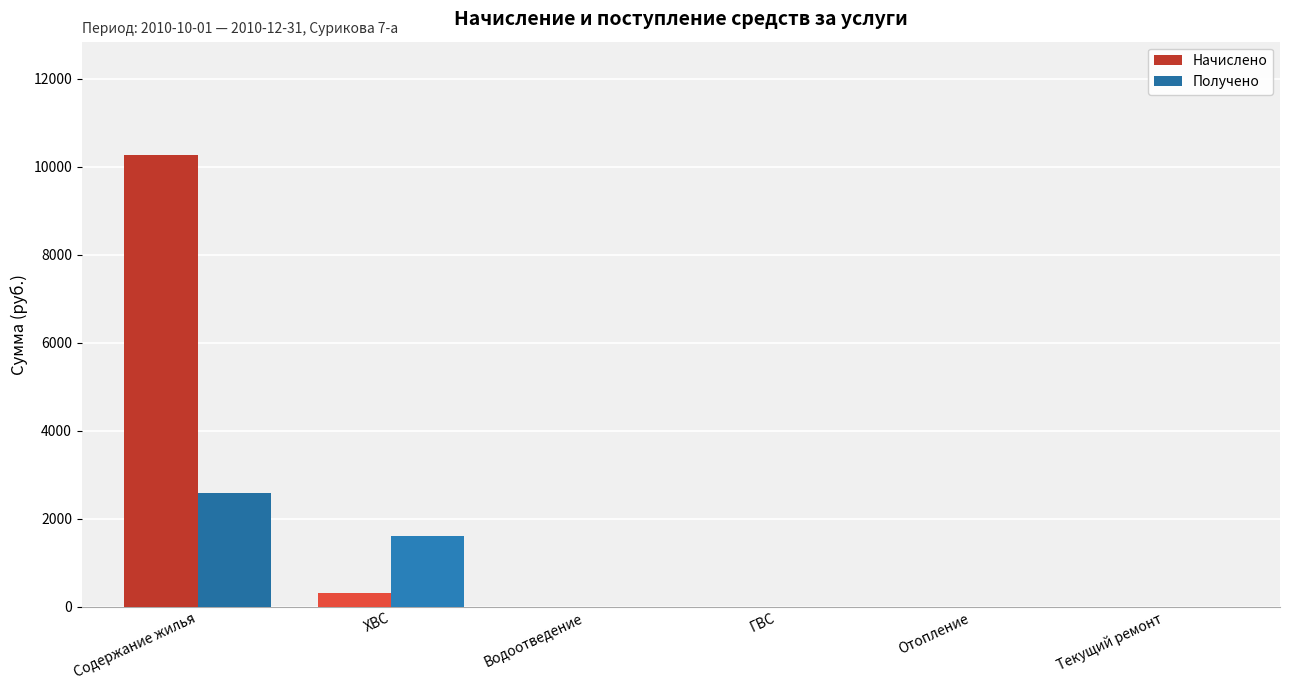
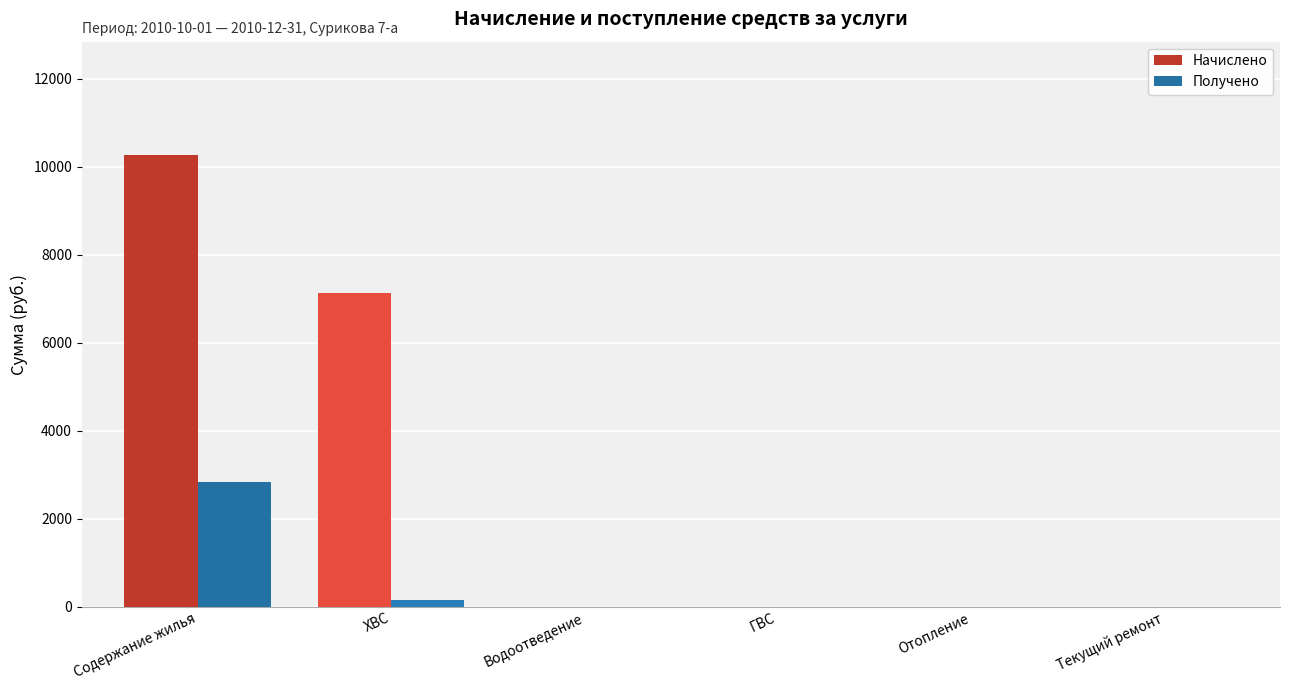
  {
    "Начислено": {
      "Содержание жилья": 10300,
-     "ХВС": 300,
+     "ХВС": 7100,
      "Водоотведение": 0,
      "ГВС": 0,
      "Отопление": 0,
      "Текущий ремонт": 0
    },
    "Получено": {
-     "Содержание жилья": 2600,
-     "ХВС": 1600,
+     "Содержание жилья": 2800,
+     "ХВС": 200,
      "Водоотведение": 0,
      "ГВС": 0,
      "Отопление": 0,
      "Текущий ремонт": 0
    }
  }
